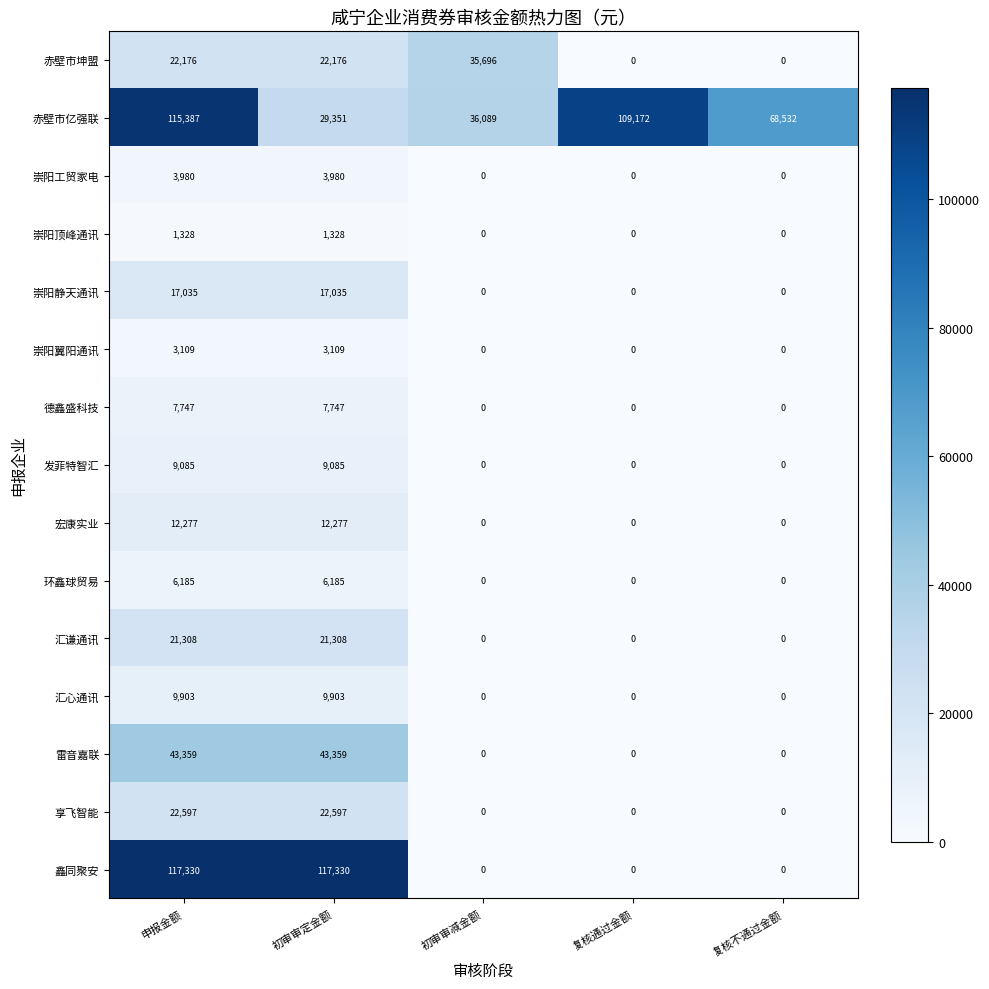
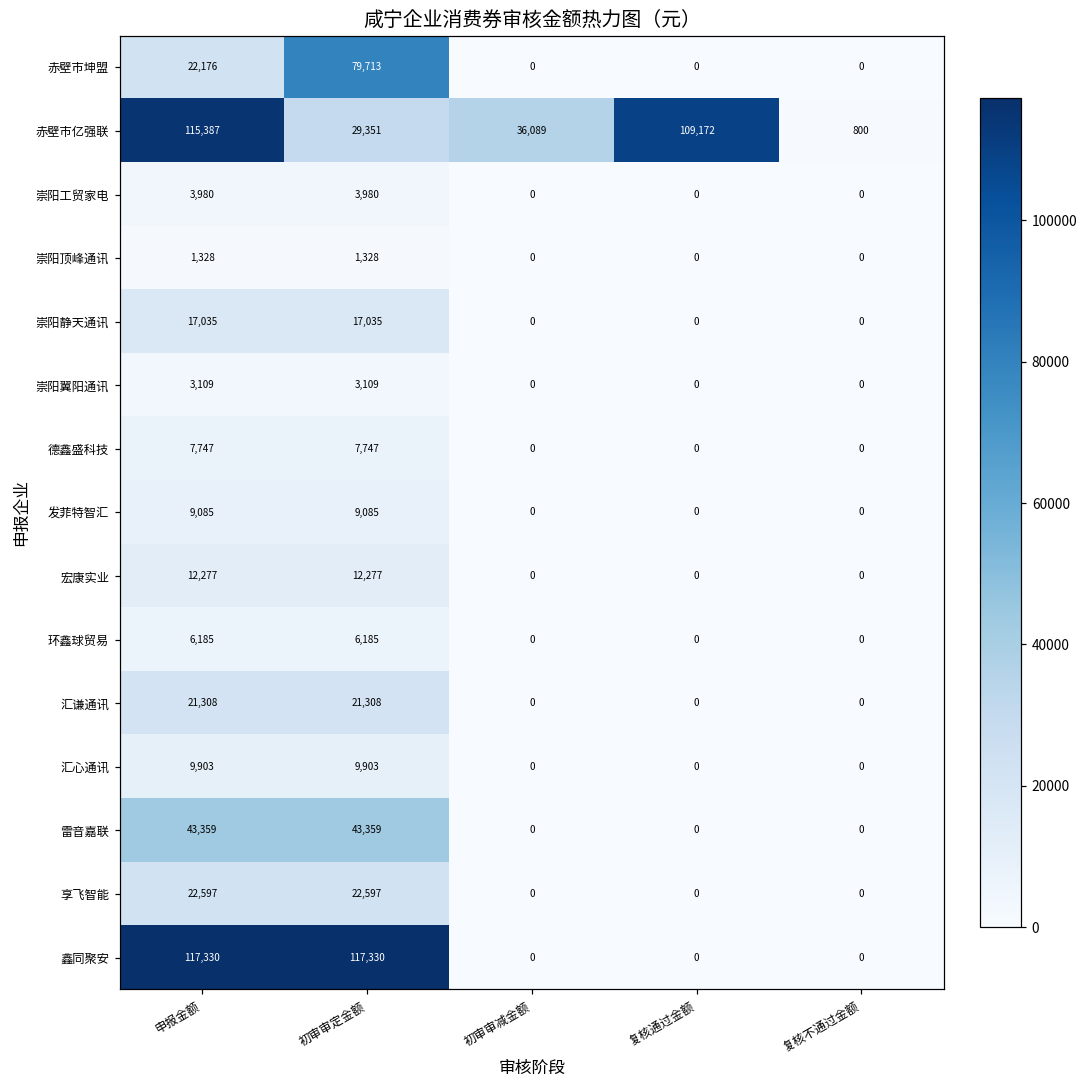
  {
    "赤壁市坤盟": {
      "申报金额": "22,176",
-     "初审审定金额": "22,176",
-     "初审审减金额": "35,696",
+     "初审审定金额": "79,713",
+     "初审审减金额": "0",
      "复核通过金额": "0",
      "复核不通过金额": "0"
    },
    "赤壁市亿强联": {
      "申报金额": "115,387",
      "初审审定金额": "29,351",
      "初审审减金额": "36,089",
      "复核通过金额": "109,172",
-     "复核不通过金额": "68,532"
+     "复核不通过金额": "800"
    },
    "崇阳工贸家电": {
      "申报金额": "3,980",
      "初审审定金额": "3,980",
      "初审审减金额": "0",
      "复核通过金额": "0",
      "复核不通过金额": "0"
    },
    "崇阳顶峰通讯": {
      "申报金额": "1,328",
      "初审审定金额": "1,328",
      "初审审减金额": "0",
      "复核通过金额": "0",
      "复核不通过金额": "0"
    },
    "崇阳静天通讯": {
      "申报金额": "17,035",
      "初审审定金额": "17,035",
      "初审审减金额": "0",
      "复核通过金额": "0",
      "复核不通过金额": "0"
    },
    "崇阳翼阳通讯": {
      "申报金额": "3,109",
      "初审审定金额": "3,109",
      "初审审减金额": "0",
      "复核通过金额": "0",
      "复核不通过金额": "0"
    },
    "德鑫盛科技": {
      "申报金额": "7,747",
      "初审审定金额": "7,747",
      "初审审减金额": "0",
      "复核通过金额": "0",
      "复核不通过金额": "0"
    },
    "发菲特智汇": {
      "申报金额": "9,085",
      "初审审定金额": "9,085",
      "初审审减金额": "0",
      "复核通过金额": "0",
      "复核不通过金额": "0"
    },
    "宏康实业": {
      "申报金额": "12,277",
      "初审审定金额": "12,277",
      "初审审减金额": "0",
      "复核通过金额": "0",
      "复核不通过金额": "0"
    },
    "环鑫球贸易": {
      "申报金额": "6,185",
      "初审审定金额": "6,185",
      "初审审减金额": "0",
      "复核通过金额": "0",
      "复核不通过金额": "0"
    },
    "汇谦通讯": {
      "申报金额": "21,308",
      "初审审定金额": "21,308",
      "初审审减金额": "0",
      "复核通过金额": "0",
      "复核不通过金额": "0"
    },
    "汇心通讯": {
      "申报金额": "9,903",
      "初审审定金额": "9,903",
      "初审审减金额": "0",
      "复核通过金额": "0",
      "复核不通过金额": "0"
    },
    "雷音嘉联": {
      "申报金额": "43,359",
      "初审审定金额": "43,359",
      "初审审减金额": "0",
      "复核通过金额": "0",
      "复核不通过金额": "0"
    },
    "享飞智能": {
      "申报金额": "22,597",
      "初审审定金额": "22,597",
      "初审审减金额": "0",
      "复核通过金额": "0",
      "复核不通过金额": "0"
    },
    "鑫同聚安": {
      "申报金额": "117,330",
      "初审审定金额": "117,330",
      "初审审减金额": "0",
      "复核通过金额": "0",
      "复核不通过金额": "0"
    }
  }
